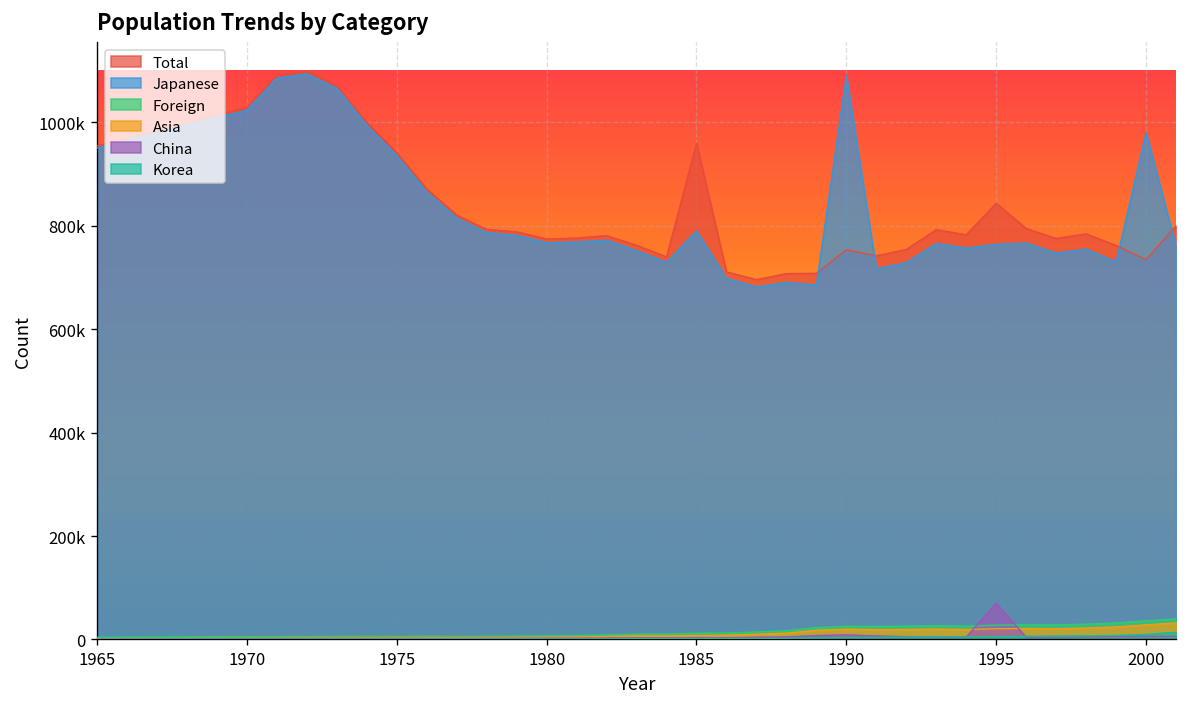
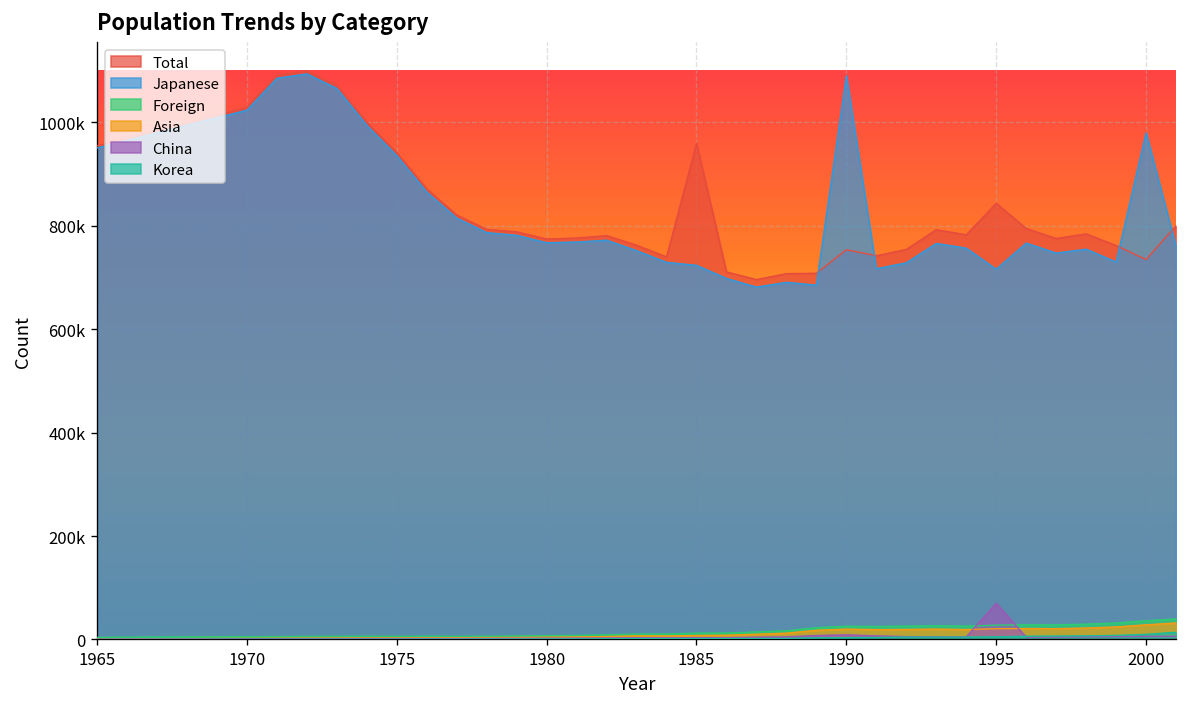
  {
    "Total": {
      "1975": 940000,
      "1980": 770000,
      "1985": 960000,
      "1990": 750000,
      "1995": 840000,
      "2000": 730000
    },
    "Japanese": {
      "1975": 940000,
      "1980": 770000,
-     "1985": 790000,
+     "1985": 720000,
      "1990": 1090000,
-     "1995": 760000,
+     "1995": 720000,
      "2000": 980000
    },
    "Asia": {
      "1995": 20000,
      "2000": 30000
    },
    "China": {
      "1995": 70000
    }
  }
